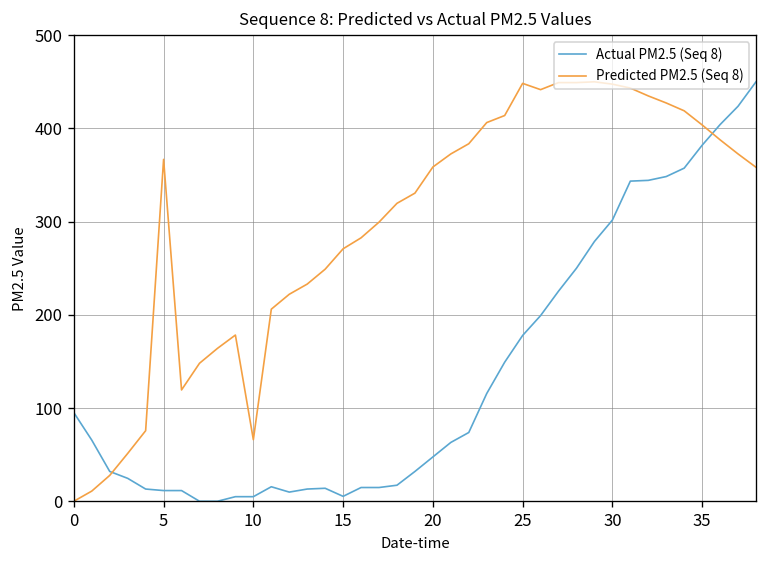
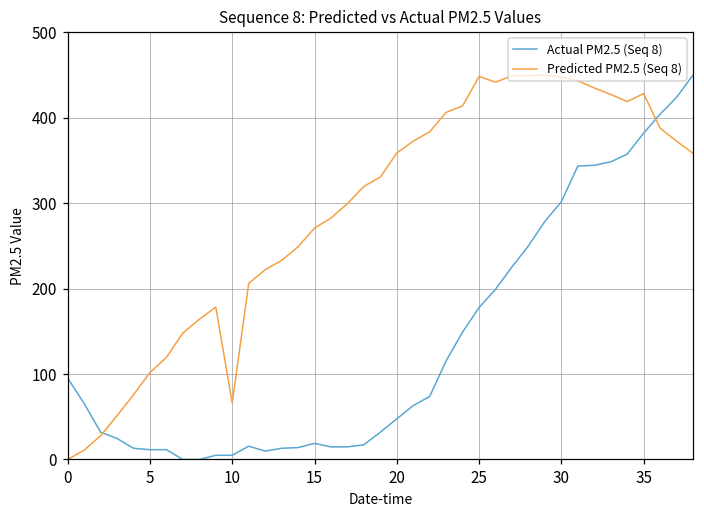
  {
    "Actual PM2.5 (Seq 8)": {
      "0": 100,
      "5": 10,
      "10": 0,
-     "15": 10,
+     "15": 20,
      "20": 50,
      "25": 180,
      "30": 300,
      "35": 380
    },
    "Predicted PM2.5 (Seq 8)": {
      "0": 0,
-     "5": 370,
+     "5": 100,
      "10": 70,
      "15": 270,
      "20": 360,
      "25": 450,
-     "35": 400
+     "35": 430
    }
  }
